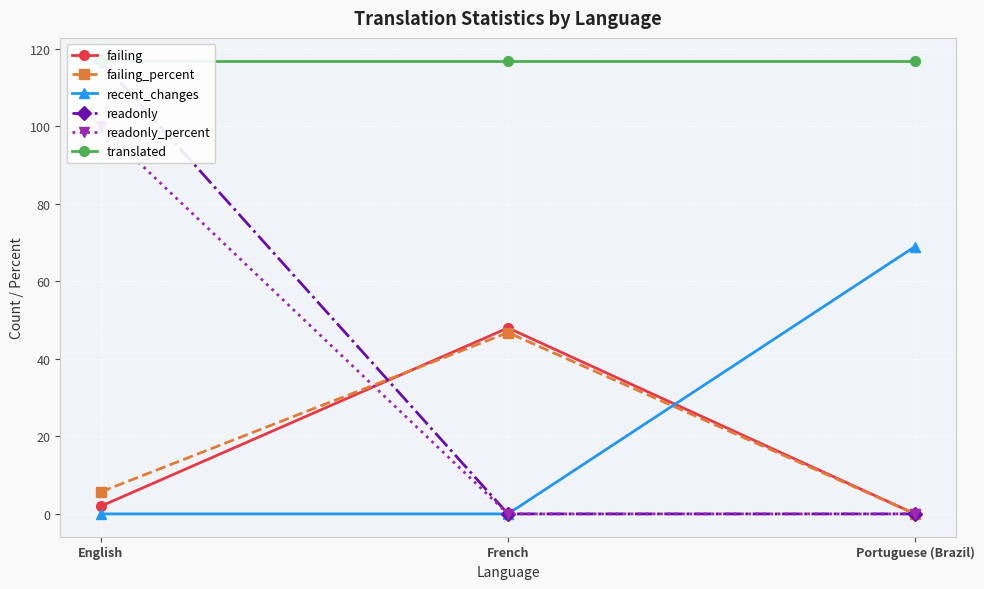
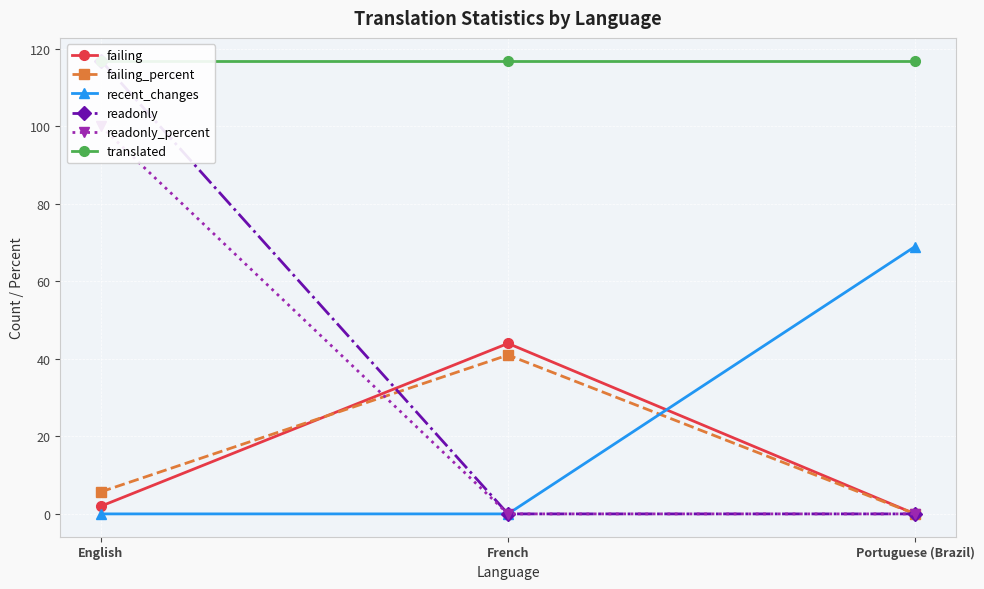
  {
    "failing": {
      "English": 2,
-     "French": 48
+     "French": 44
    },
    "failing_percent": {
      "English": 6,
-     "French": 47
+     "French": 41
    },
    "recent_changes": {
      "English": 0,
      "Portuguese (Brazil)": 69
    },
    "translated": {
      "French": 117,
      "Portuguese (Brazil)": 117
    }
  }
